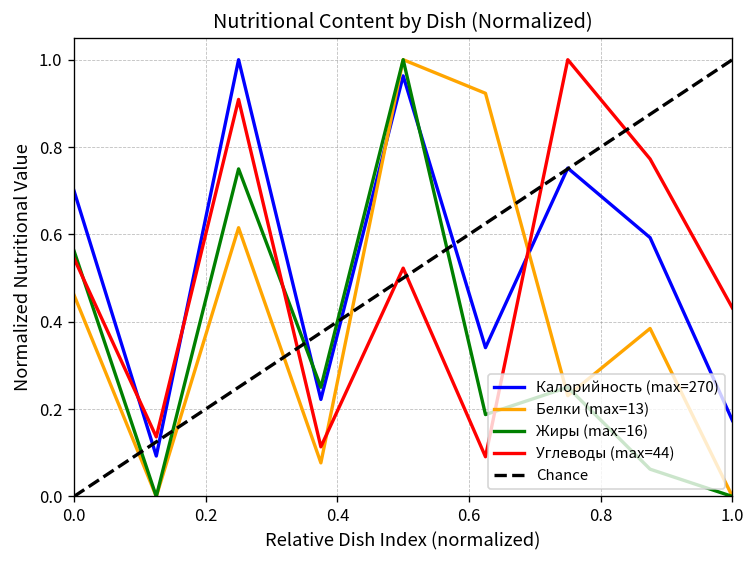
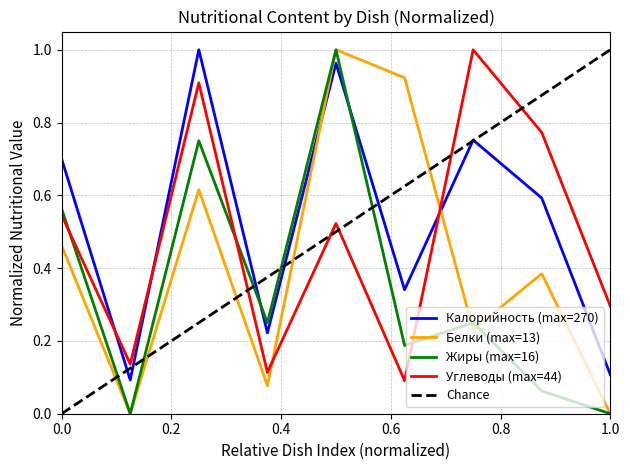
  {
    "Калорийность (max=270)": {
      "0.0": 0.70,
-     "1.0": 0.17
+     "1.0": 0.11
    },
    "Белки (max=13)": {
      "0.0": 0.46
    },
    "Жиры (max=16)": {
      "0.0": 0.56
    },
    "Углеводы (max=44)": {
      "0.0": 0.55,
-     "1.0": 0.43
+     "1.0": 0.30
    },
    "Chance": {
      "0.0": 0.00,
      "1.0": 1.00
    }
  }
